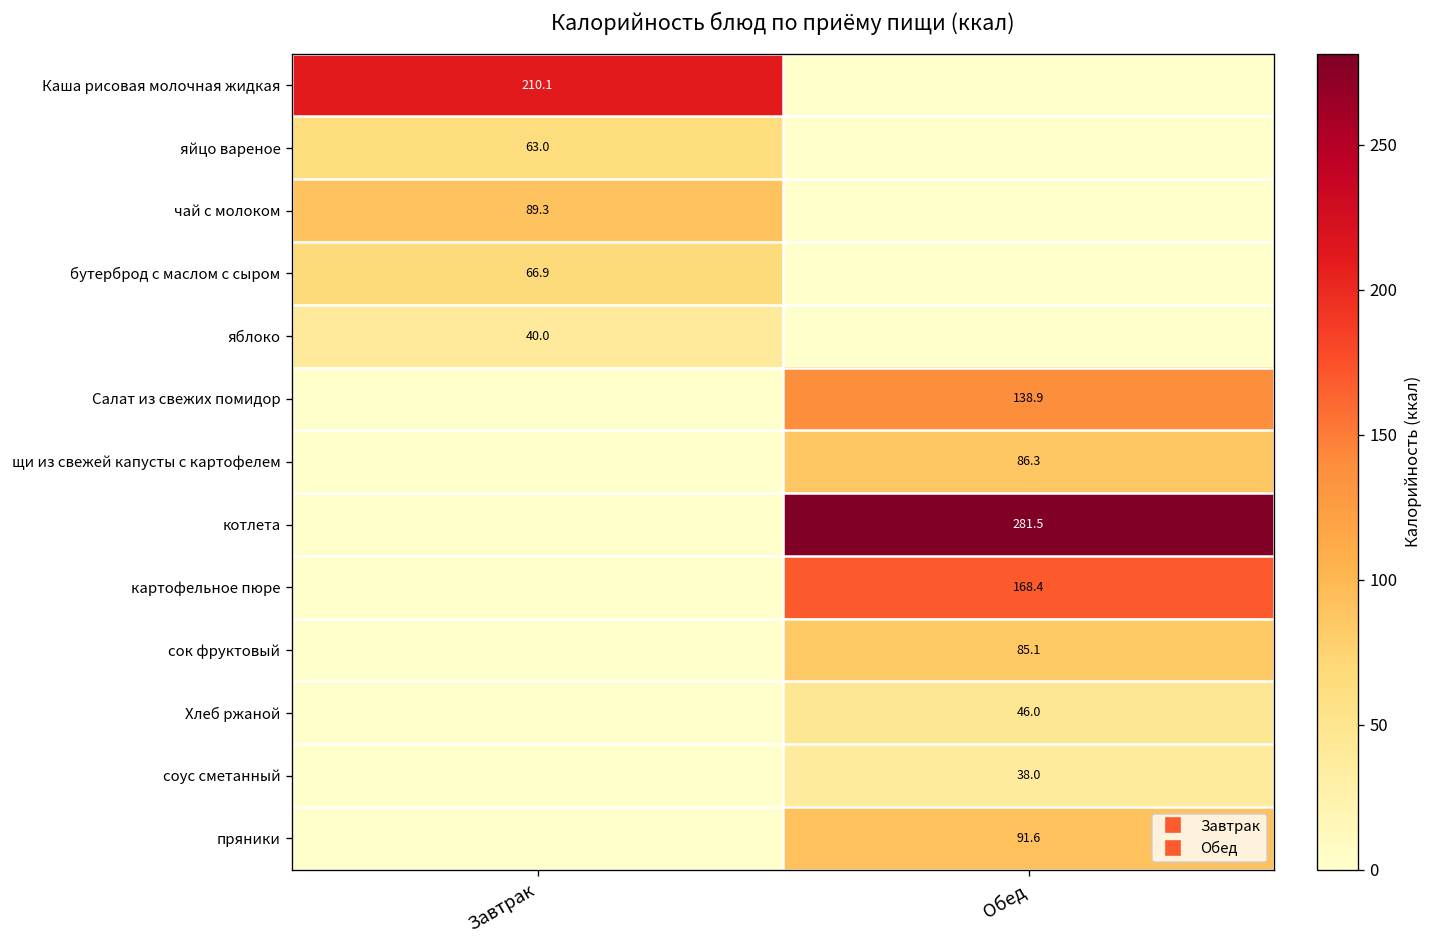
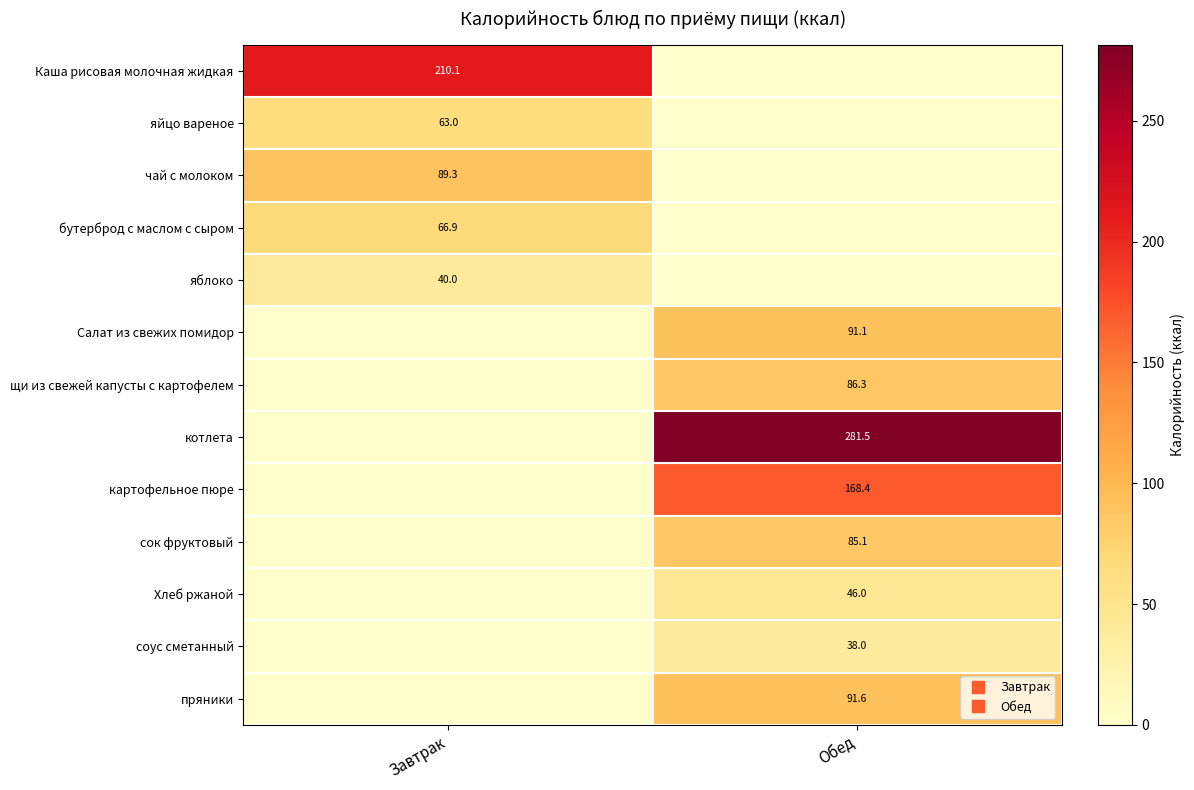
  {
    "Каша рисовая молочная жидкая": {
      "Завтрак": 210.1
    },
    "яйцо вареное": {
      "Завтрак": 63.0
    },
    "чай с молоком": {
      "Завтрак": 89.3
    },
    "бутерброд с маслом с сыром": {
      "Завтрак": 66.9
    },
    "яблоко": {
      "Завтрак": 40.0
    },
    "Салат из свежих помидор": {
-     "Обед": 138.9
+     "Обед": 91.1
    },
    "щи из свежей капусты с картофелем": {
      "Обед": 86.3
    },
    "котлета": {
      "Обед": 281.5
    },
    "картофельное пюре": {
      "Обед": 168.4
    },
    "сок фруктовый": {
      "Обед": 85.1
    },
    "Хлеб ржаной": {
      "Обед": 46.0
    },
    "соус сметанный": {
      "Обед": 38.0
    },
    "пряники": {
      "Обед": 91.6
    }
  }
